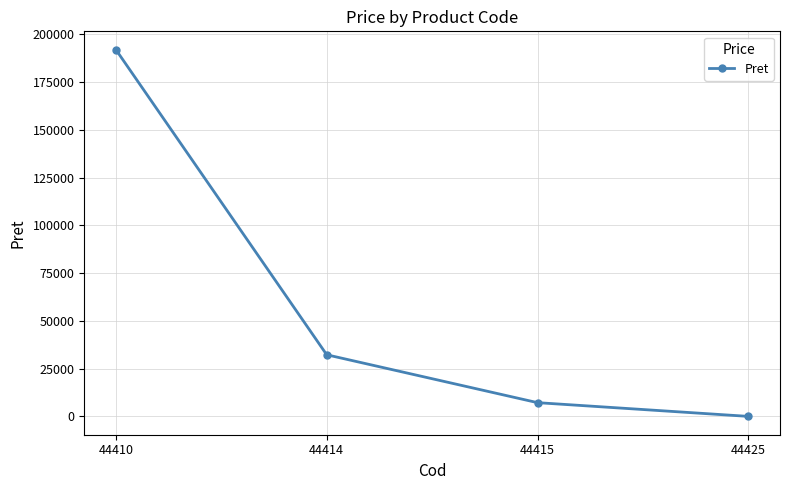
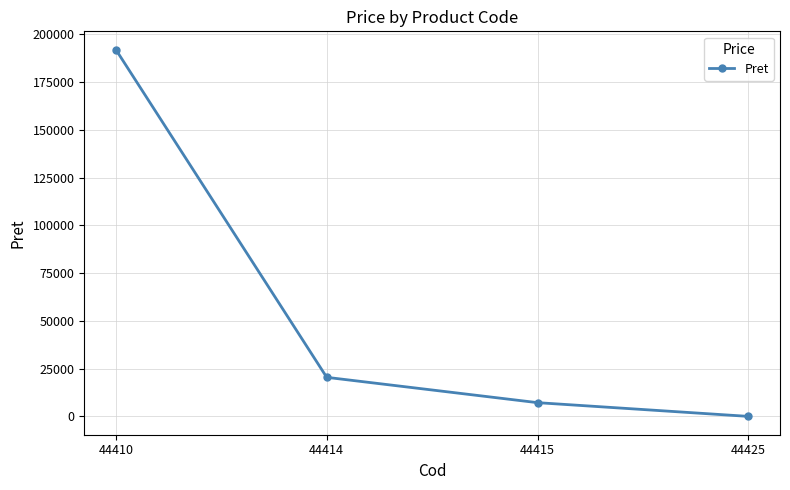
  {
    "44410": 192000,
-   "44414": 32000,
+   "44414": 20000,
    "44415": 7000,
    "44425": 0
  }
